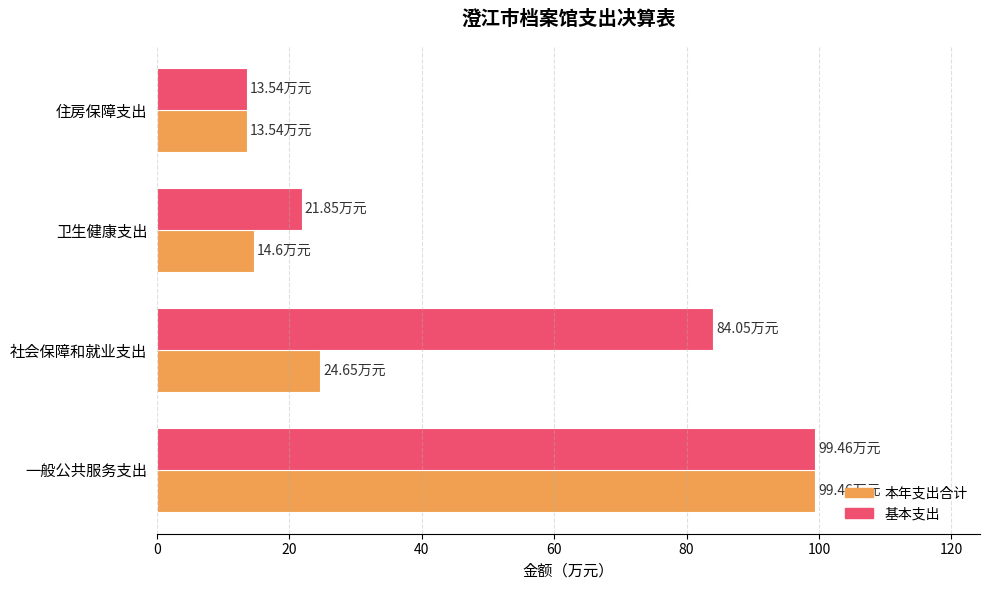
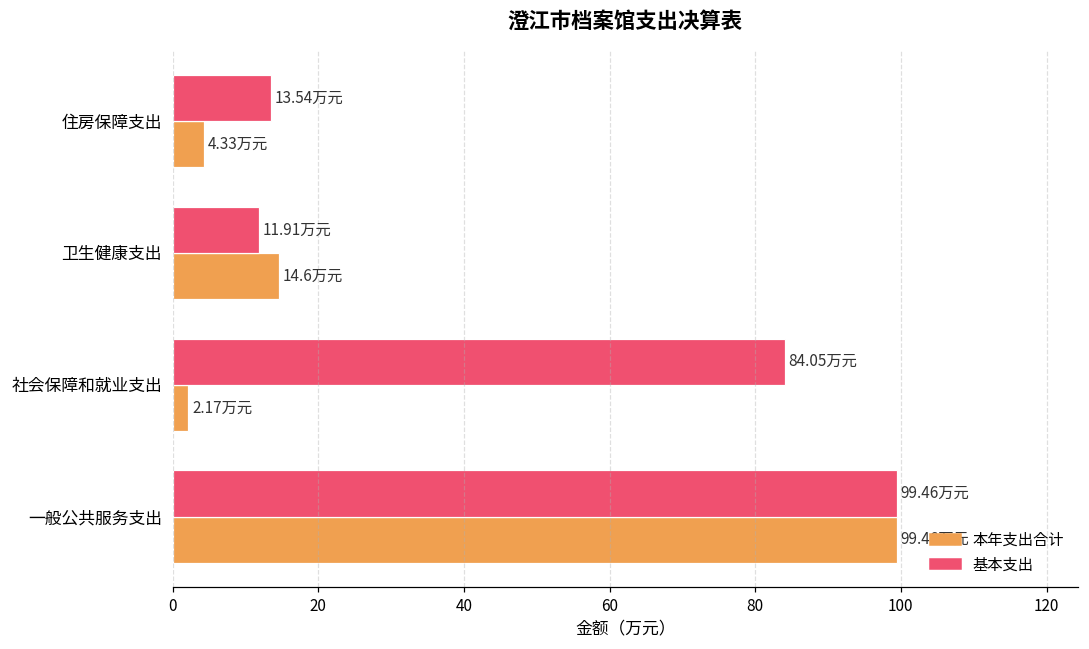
  {
    "本年支出合计": {
-     "住房保障支出": 13.54,
+     "住房保障支出": 4.33,
      "卫生健康支出": 14.6,
-     "社会保障和就业支出": 24.65,
+     "社会保障和就业支出": 2.17,
      "一般公共服务支出": 99.46
    },
    "基本支出": {
      "住房保障支出": 13.54,
-     "卫生健康支出": 21.85,
+     "卫生健康支出": 11.91,
      "社会保障和就业支出": 84.05,
      "一般公共服务支出": 99.46
    }
  }
